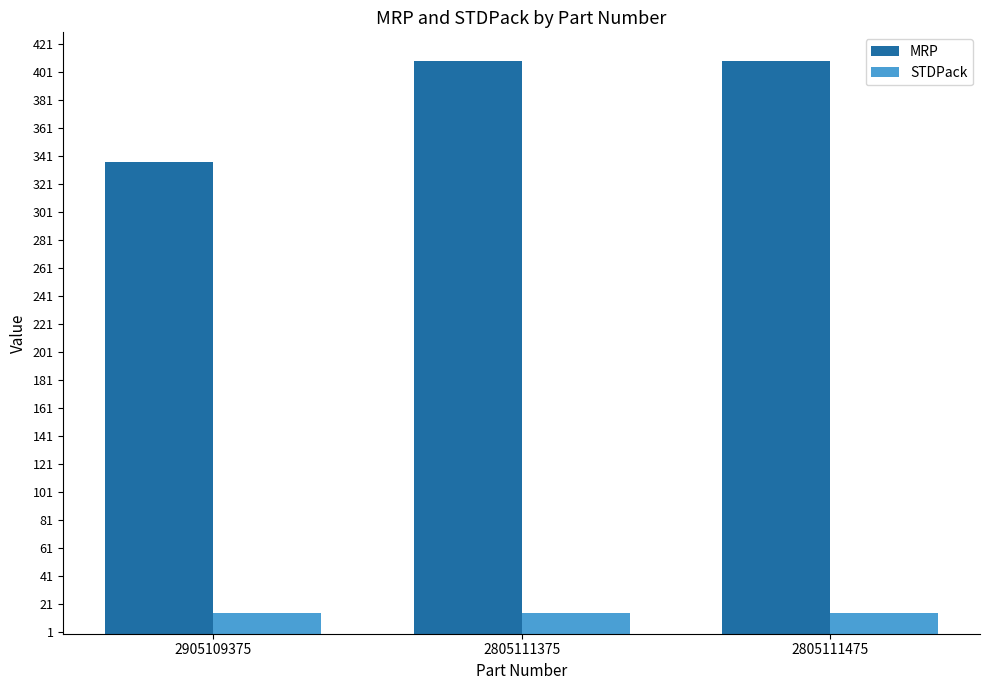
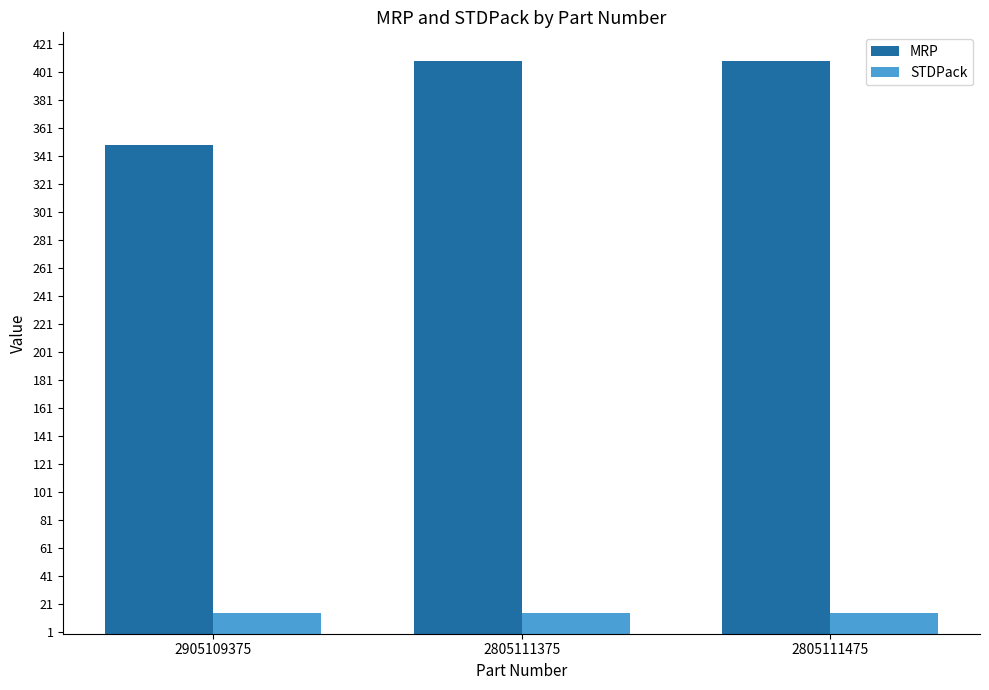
  {
    "MRP": {
-     "2905109375": 337,
+     "2905109375": 349,
      "2805111375": 409,
      "2805111475": 409
    },
    "STDPack": {
      "2905109375": 15,
      "2805111375": 15,
      "2805111475": 15
    }
  }
